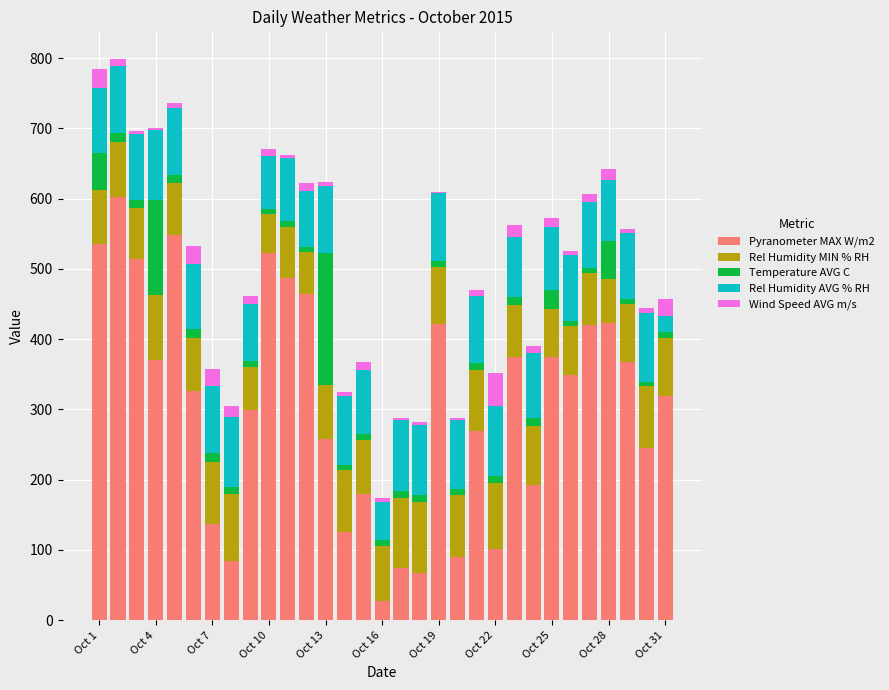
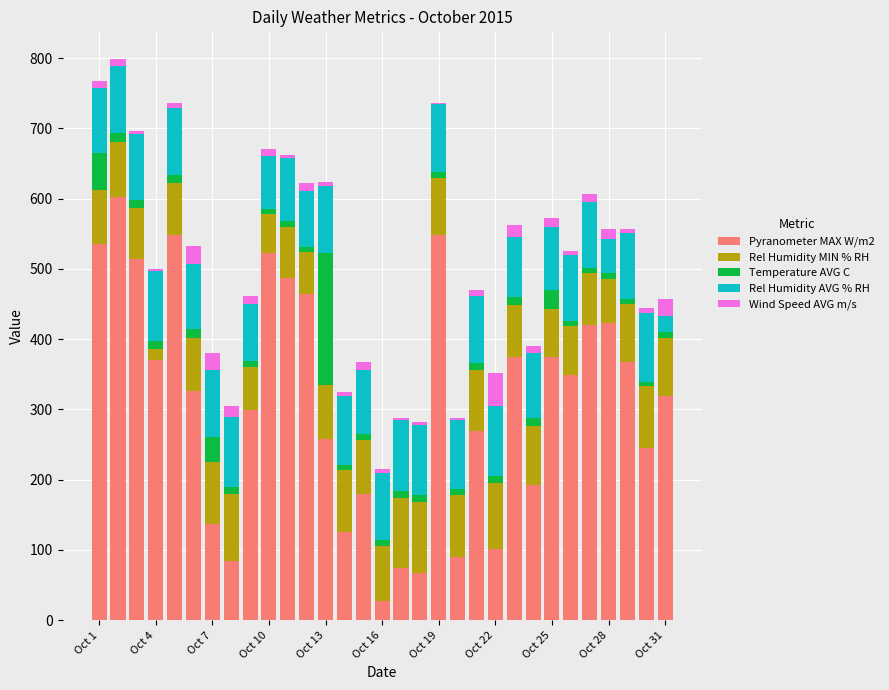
  {
    "Pyranometer MAX W/m2": {
      "Oct 1": 540,
      "Oct 4": 370,
      "Oct 7": 140,
      "Oct 10": 520,
      "Oct 13": 260,
      "Oct 16": 30,
-     "Oct 19": 420,
+     "Oct 19": 550,
      "Oct 22": 100,
      "Oct 25": 380,
      "Oct 28": 420,
      "Oct 31": 320
    },
    "Rel Humidity MIN % RH": {
      "Oct 1": 80,
-     "Oct 4": 90,
+     "Oct 4": 20,
      "Oct 7": 90,
      "Oct 10": 50,
      "Oct 13": 80,
      "Oct 16": 80,
      "Oct 19": 80,
      "Oct 22": 90,
      "Oct 25": 70,
      "Oct 28": 60,
      "Oct 31": 80
    },
    "Temperature AVG C": {
      "Oct 1": 50,
-     "Oct 4": 140,
-     "Oct 7": 10,
+     "Oct 4": 10,
+     "Oct 7": 40,
      "Oct 10": 10,
      "Oct 13": 190,
      "Oct 16": 10,
      "Oct 19": 10,
      "Oct 22": 10,
      "Oct 25": 30,
-     "Oct 28": 50,
+     "Oct 28": 10,
      "Oct 31": 10
    },
    "Rel Humidity AVG % RH": {
      "Oct 1": 90,
      "Oct 4": 100,
      "Oct 7": 100,
      "Oct 10": 70,
      "Oct 13": 90,
-     "Oct 16": 50,
+     "Oct 16": 100,
      "Oct 19": 100,
      "Oct 22": 100,
      "Oct 25": 90,
-     "Oct 28": 90,
+     "Oct 28": 50,
      "Oct 31": 20
    },
    "Wind Speed AVG m/s": {
-     "Oct 1": 30,
+     "Oct 1": 10,
      "Oct 7": 20,
      "Oct 10": 10,
      "Oct 13": 10,
      "Oct 16": 10,
      "Oct 22": 50,
      "Oct 25": 10,
      "Oct 28": 20,
      "Oct 31": 20
    }
  }
